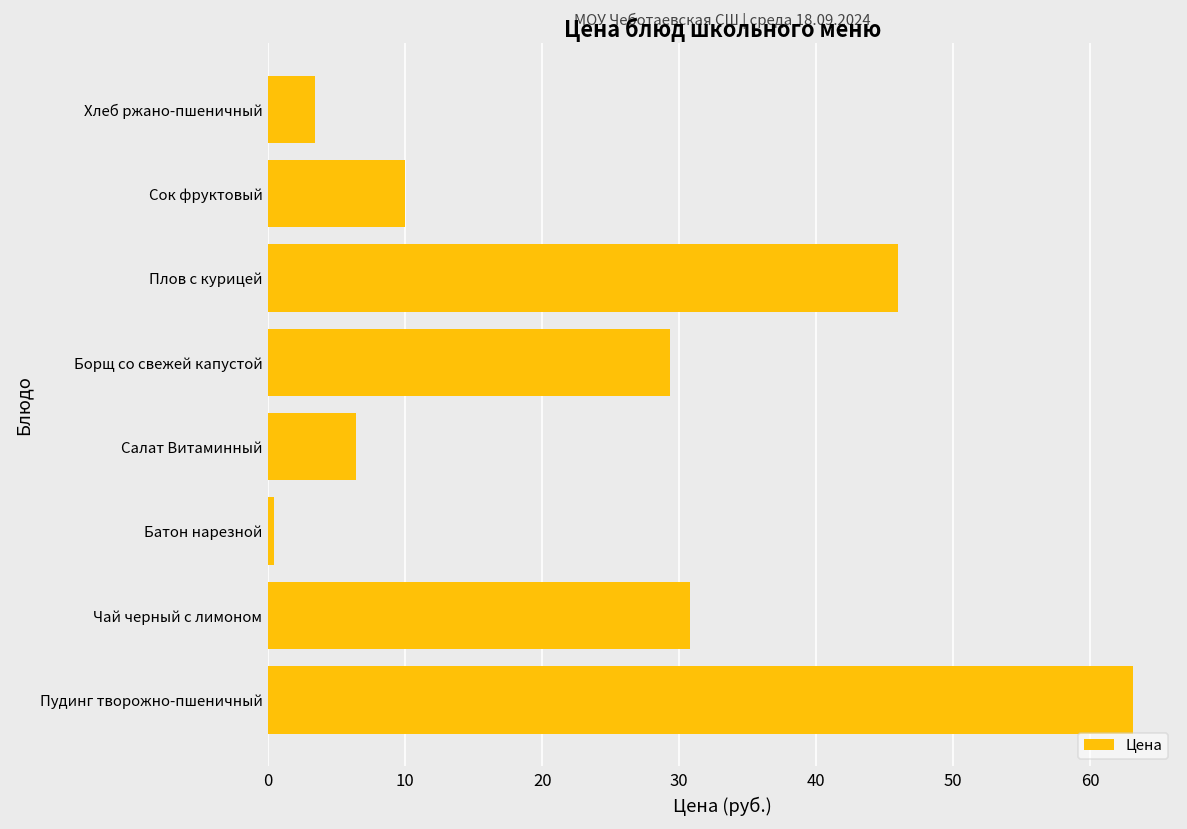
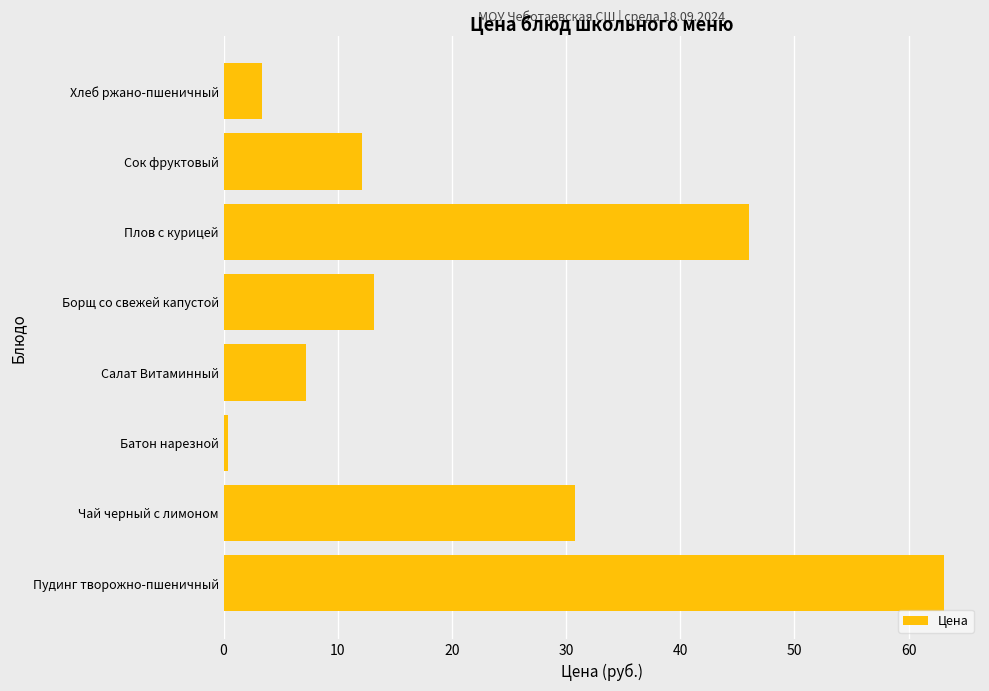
  {
    "Хлеб ржано-пшеничный": 3.4,
-   "Сок фруктовый": 10.0,
+   "Сок фруктовый": 12.1,
    "Плов с курицей": 46.0,
-   "Борщ со свежей капустой": 29.3,
-   "Салат Витаминный": 6.4,
+   "Борщ со свежей капустой": 13.2,
+   "Салат Витаминный": 7.2,
    "Батон нарезной": 0.4,
    "Чай черный с лимоном": 30.8,
    "Пудинг творожно-пшеничный": 63.1
  }
